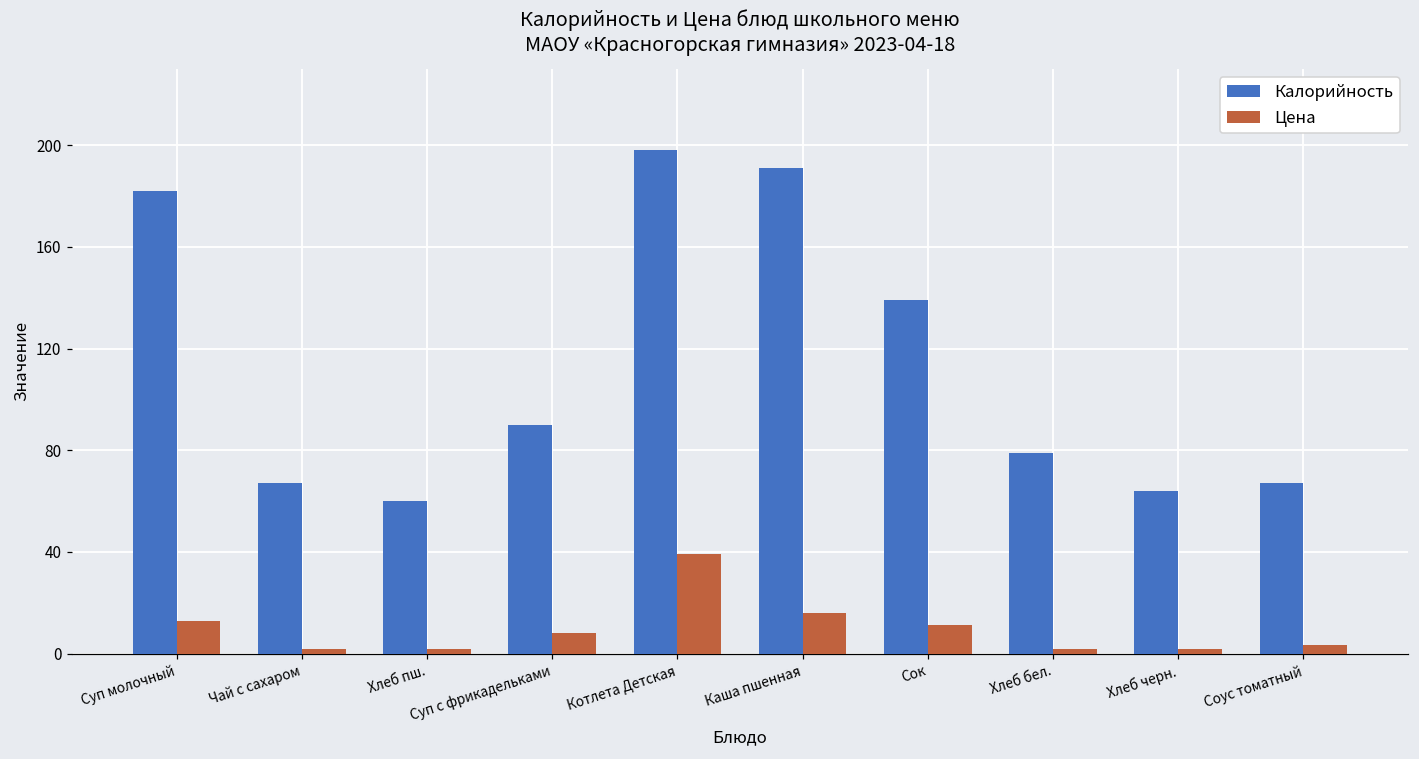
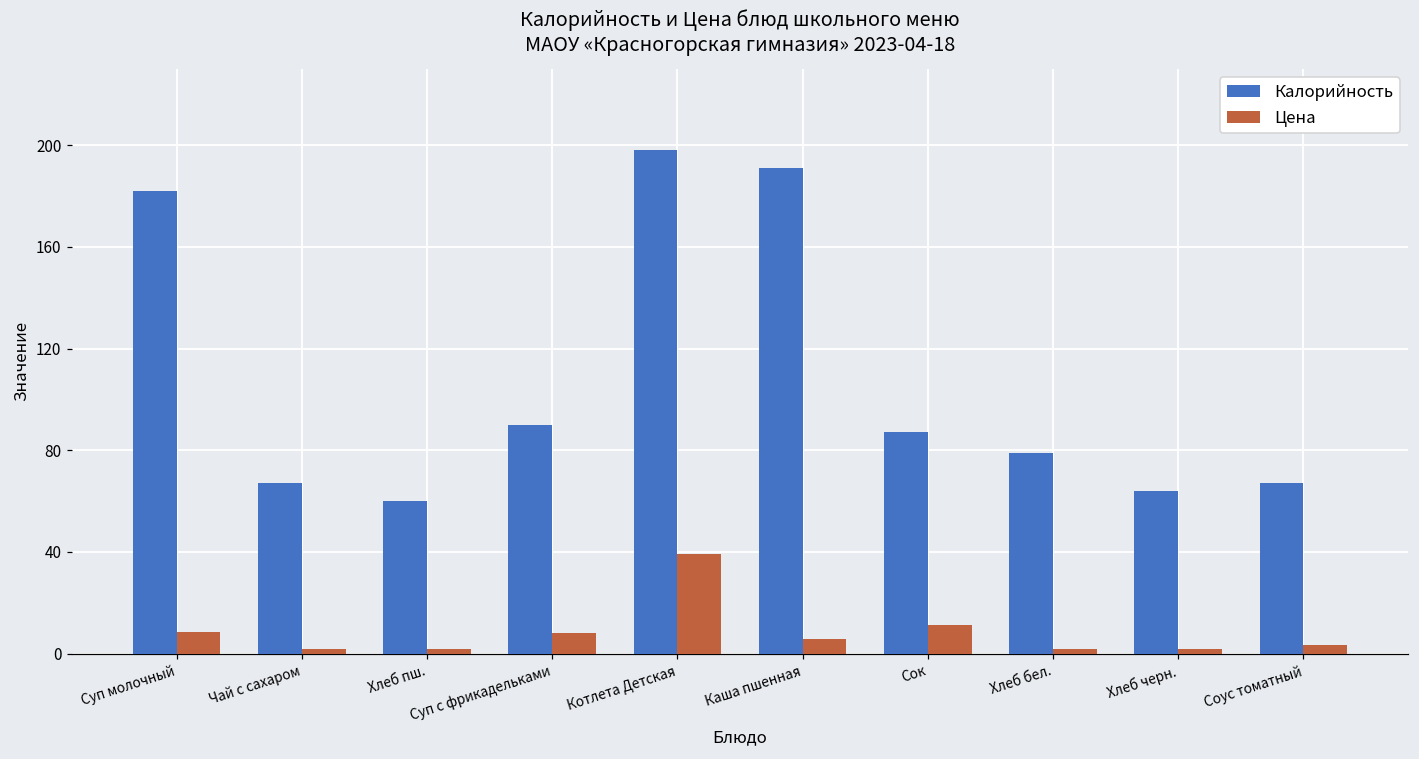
  {
    "Калорийность": {
      "Суп молочный": 182,
      "Чай с сахаром": 67,
      "Хлеб пш.": 60,
      "Суп с фрикадельками": 90,
      "Котлета Детская": 198,
      "Каша пшенная": 191,
-     "Сок": 139,
+     "Сок": 87,
      "Хлеб бел.": 79,
      "Хлеб черн.": 64,
      "Соус томатный": 67
    },
    "Цена": {
-     "Суп молочный": 13,
+     "Суп молочный": 9,
      "Чай с сахаром": 2,
      "Хлеб пш.": 2,
      "Суп с фрикадельками": 8,
      "Котлета Детская": 39,
-     "Каша пшенная": 16,
+     "Каша пшенная": 6,
      "Сок": 11,
      "Хлеб бел.": 2,
      "Хлеб черн.": 2,
      "Соус томатный": 3
    }
  }
